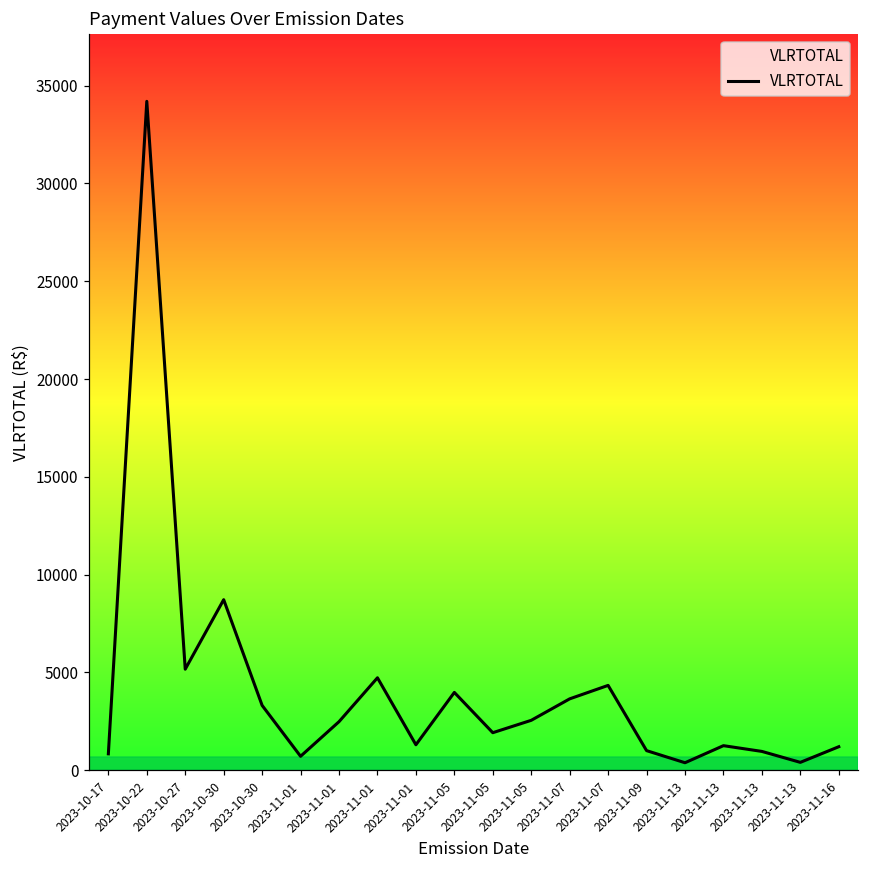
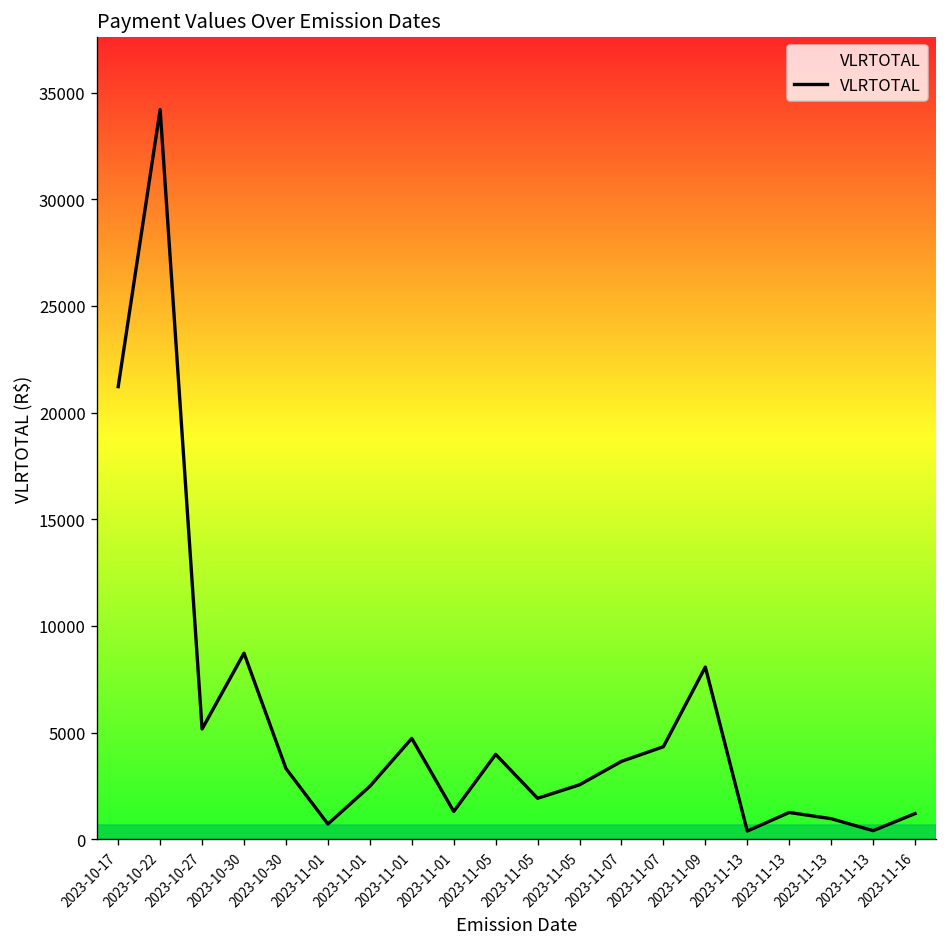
  {
-   "2023-10-17": 800,
+   "2023-10-17": 21200,
    "2023-10-22": 34200,
    "2023-10-27": 5200,
-   "2023-11-09": 1000,
+   "2023-11-09": 8100,
    "2023-11-16": 1200
  }
